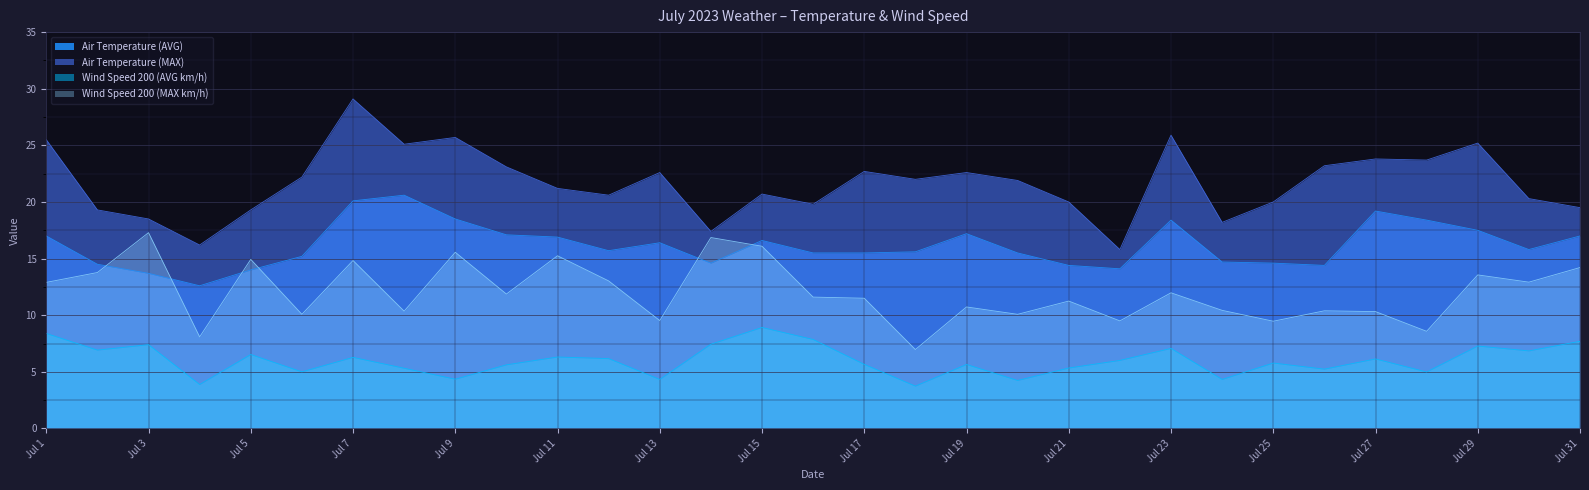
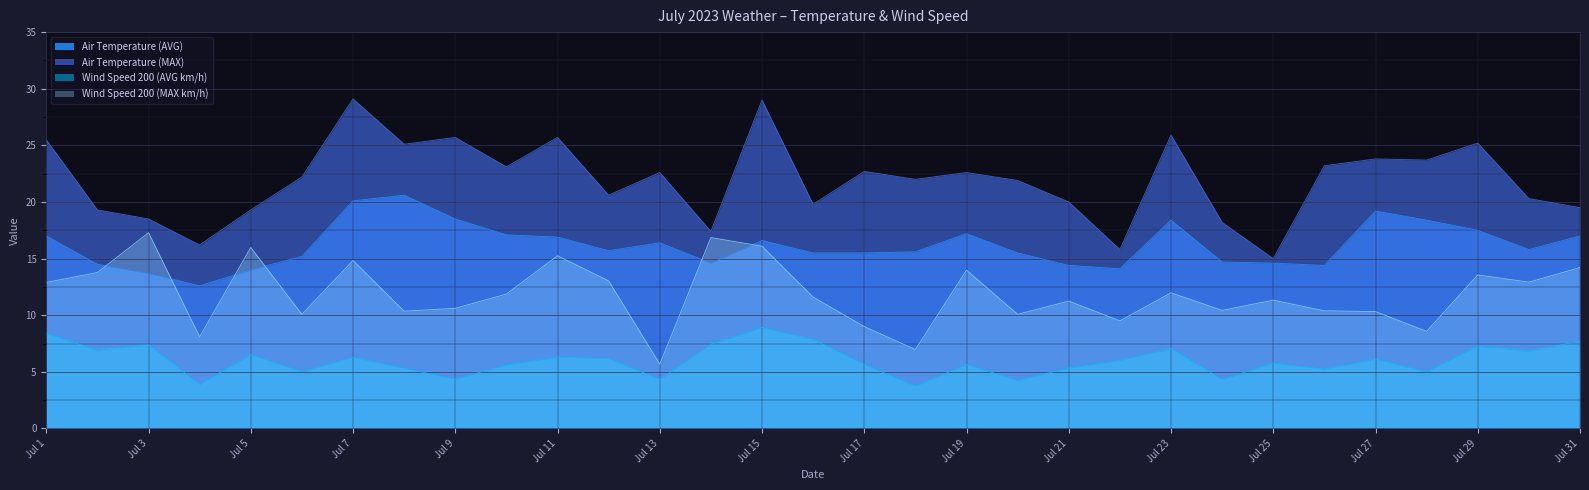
  {
    "Air Temperature (MAX)": {
      "Jul 1": 25.5,
      "Jul 3": 18.5,
      "Jul 5": 19.3,
      "Jul 7": 29.1,
      "Jul 9": 25.7,
-     "Jul 11": 21.2,
+     "Jul 11": 25.7,
      "Jul 13": 22.6,
-     "Jul 15": 20.7,
+     "Jul 15": 29.0,
      "Jul 17": 22.7,
      "Jul 19": 22.6,
      "Jul 21": 20.0,
      "Jul 23": 25.9,
-     "Jul 25": 20,
+     "Jul 25": 15,
      "Jul 27": 23.8,
      "Jul 29": 25.2,
      "Jul 31": 19.5
    },
    "Wind Speed 200 (MAX km/h)": {
      "Jul 1": 12.9,
      "Jul 3": 17.3,
-     "Jul 5": 14.9,
+     "Jul 5": 16.0,
      "Jul 7": 14.8,
-     "Jul 9": 15.6,
+     "Jul 9": 10.6,
      "Jul 11": 15.3,
-     "Jul 13": 9.5,
+     "Jul 13": 5.7,
      "Jul 15": 16.1,
-     "Jul 17": 11.5,
-     "Jul 19": 10.7,
+     "Jul 17": 9.0,
+     "Jul 19": 14.0,
      "Jul 21": 11.3,
      "Jul 23": 12.0,
-     "Jul 25": 9.5,
+     "Jul 25": 11.3,
      "Jul 27": 10.3,
      "Jul 29": 13.6,
      "Jul 31": 14.2
    }
  }
